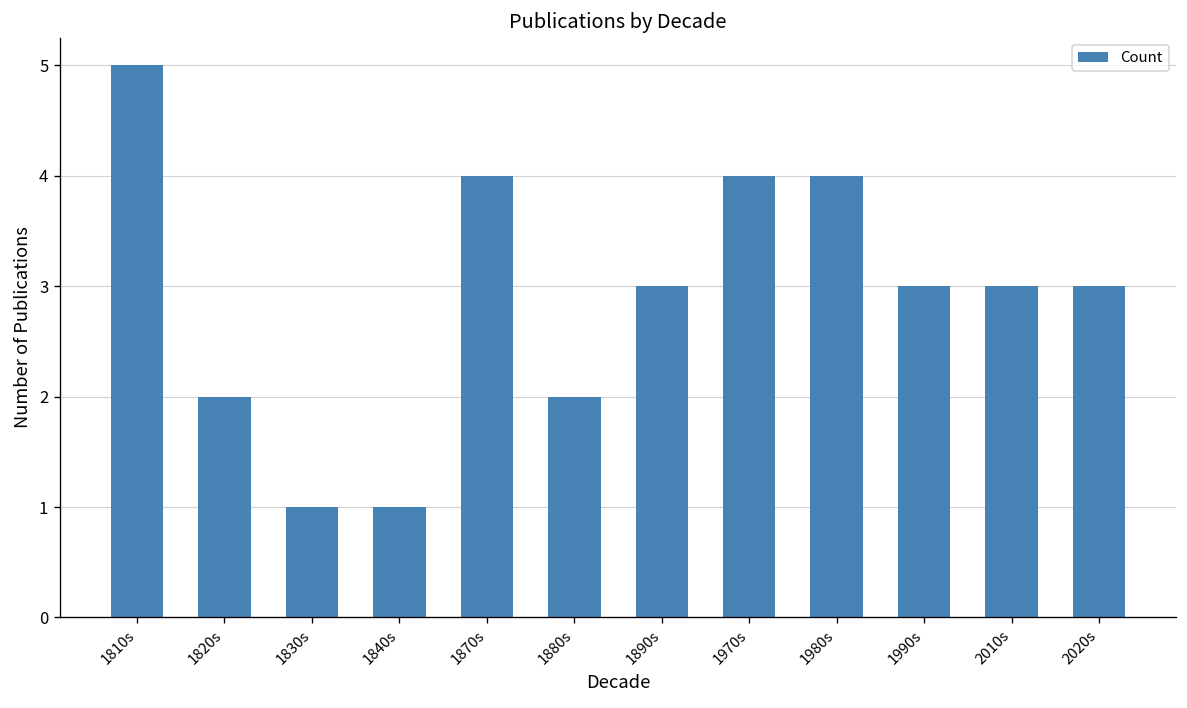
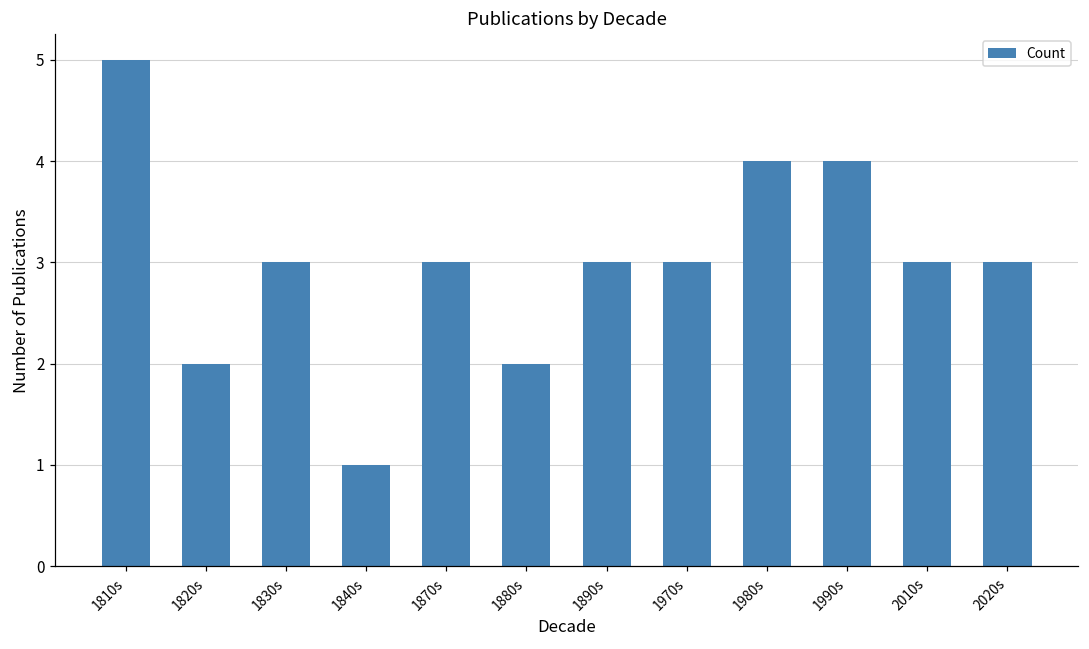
  {
    "1810s": 5,
    "1820s": 2,
-   "1830s": 1,
+   "1830s": 3,
    "1840s": 1,
-   "1870s": 4,
+   "1870s": 3,
    "1880s": 2,
    "1890s": 3,
-   "1970s": 4,
+   "1970s": 3,
    "1980s": 4,
-   "1990s": 3,
+   "1990s": 4,
    "2010s": 3,
    "2020s": 3
  }
